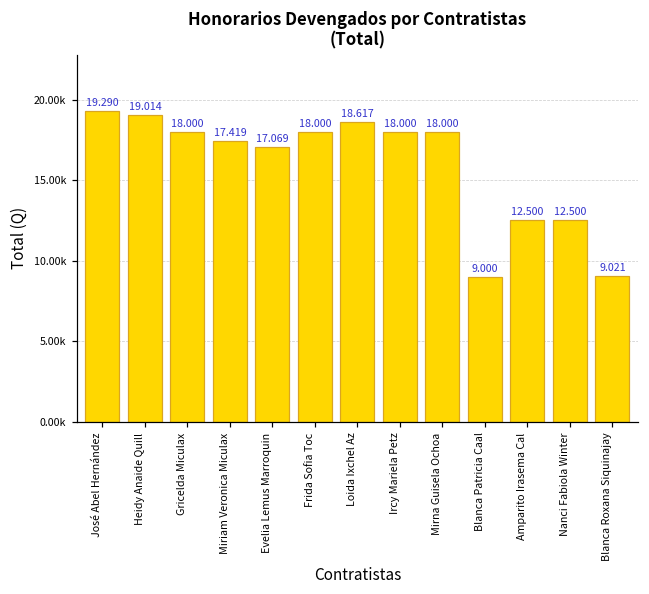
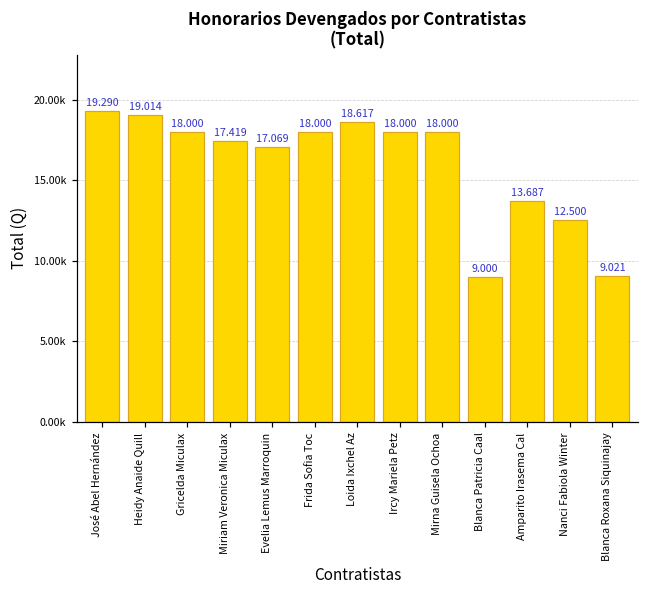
  {
-   "Amparito Irasema Cal": 12.500
+   "Amparito Irasema Cal": 13.687
  }
